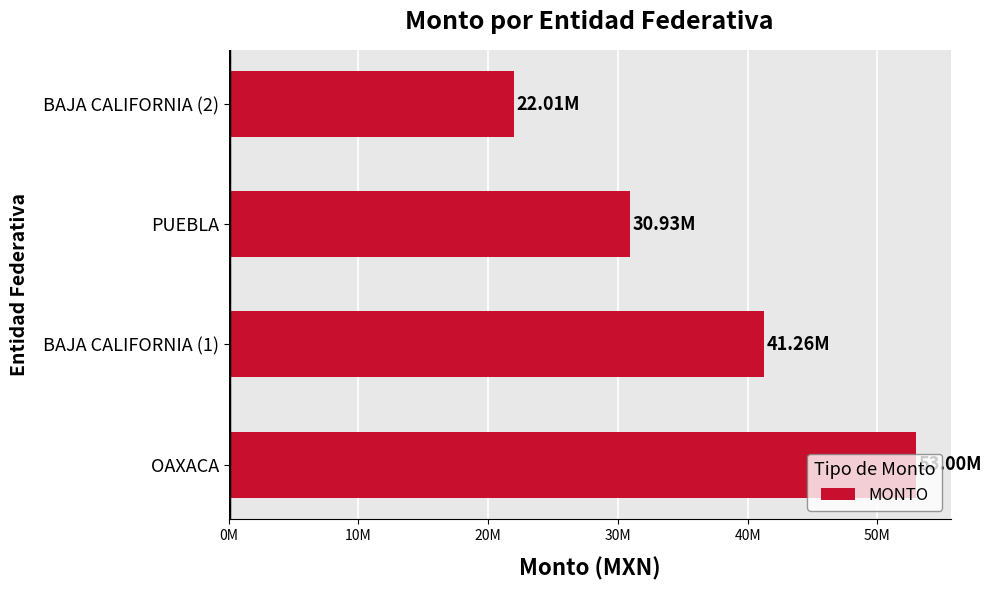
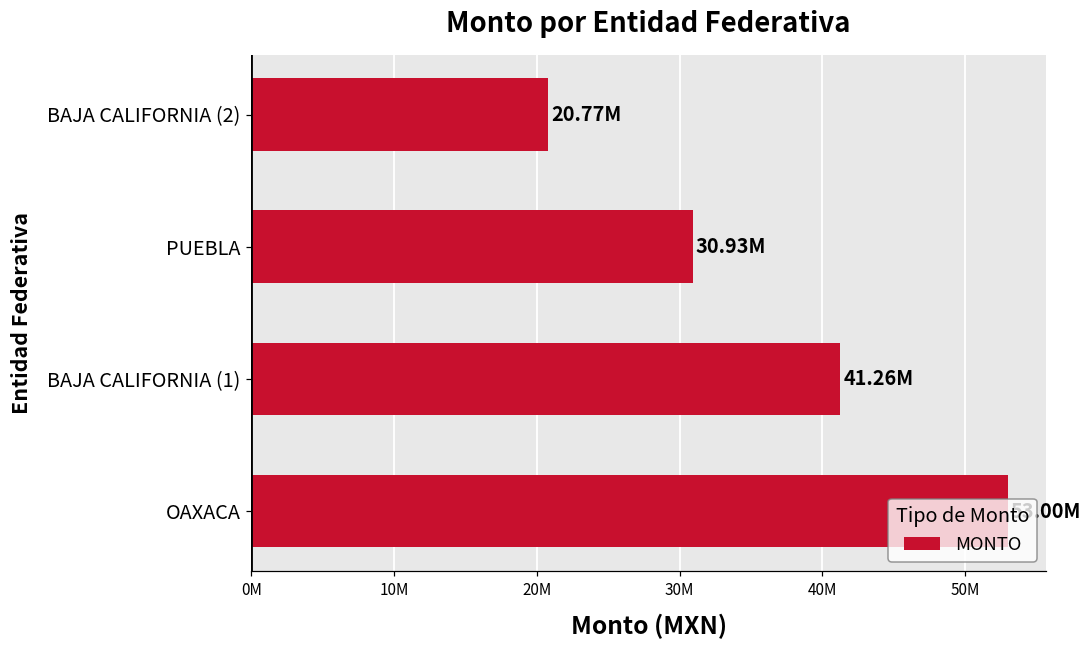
  {
-   "BAJA CALIFORNIA (2)": "22.01M",
+   "BAJA CALIFORNIA (2)": "20.77M",
    "PUEBLA": "30.93M",
    "BAJA CALIFORNIA (1)": "41.26M"
  }
